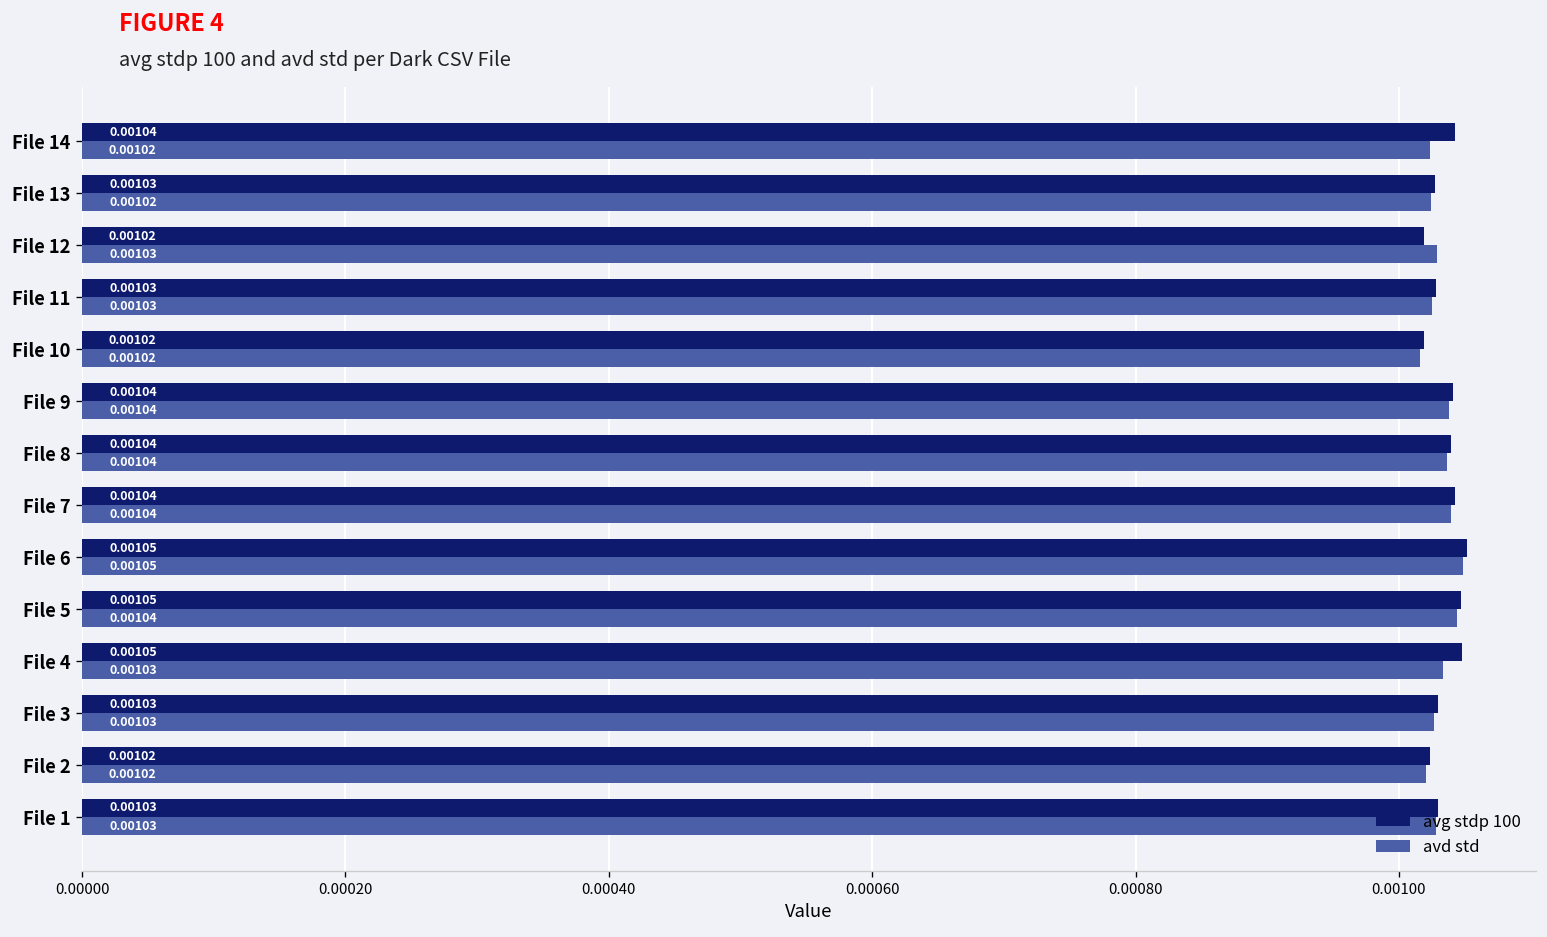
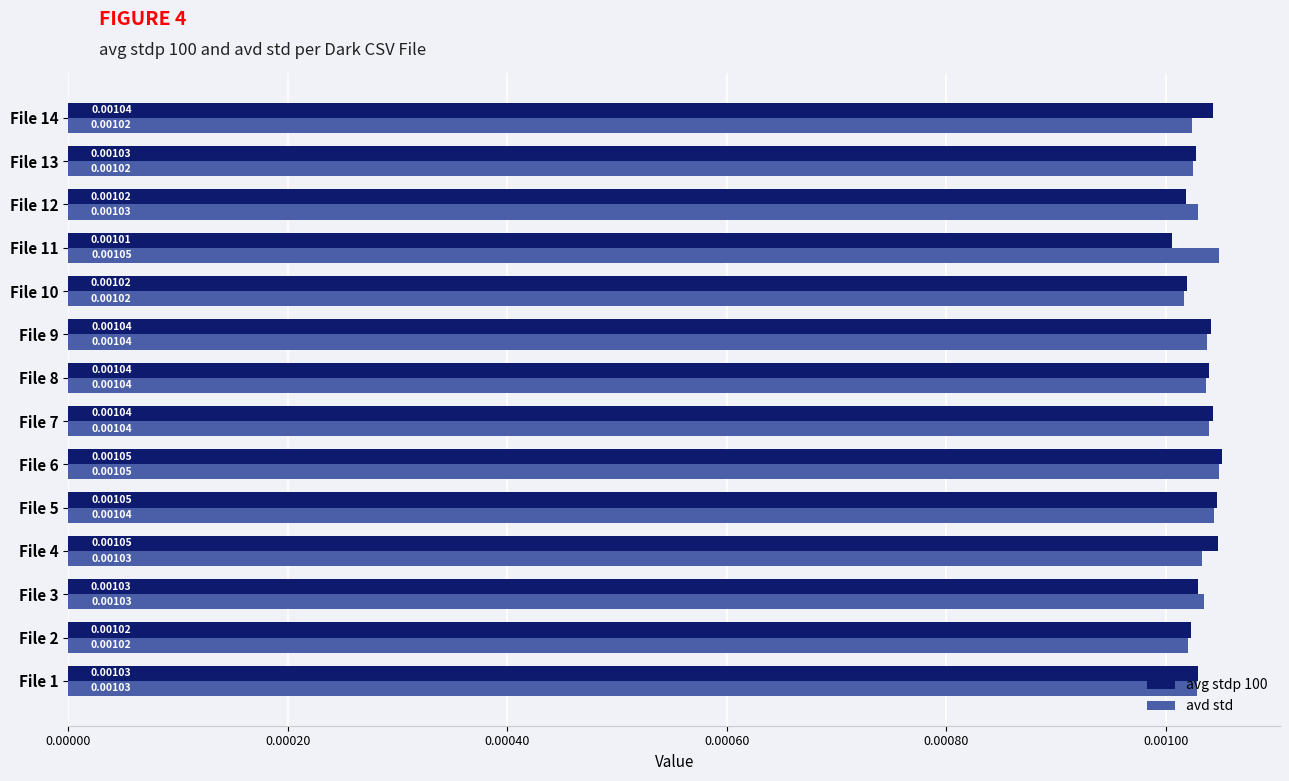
  {
    "avg stdp 100": {
      "File 14": 0.00104,
      "File 13": 0.00103,
      "File 12": 0.00102,
-     "File 11": 0.00103,
+     "File 11": 0.00101,
      "File 10": 0.00102,
      "File 9": 0.00104,
      "File 8": 0.00104,
      "File 7": 0.00104,
      "File 6": 0.00105,
      "File 5": 0.00105,
      "File 4": 0.00105,
      "File 3": 0.00103,
      "File 2": 0.00102
    },
    "avd std": {
      "File 14": 0.00102,
      "File 13": 0.00102,
      "File 12": 0.00103,
-     "File 11": 0.00103,
+     "File 11": 0.00105,
      "File 10": 0.00102,
      "File 9": 0.00104,
      "File 8": 0.00104,
      "File 7": 0.00104,
      "File 6": 0.00105,
      "File 5": 0.00104,
      "File 4": 0.00103,
-     "File 3": 0.001027,
+     "File 3": 0.001034,
      "File 2": 0.00102
    }
  }
